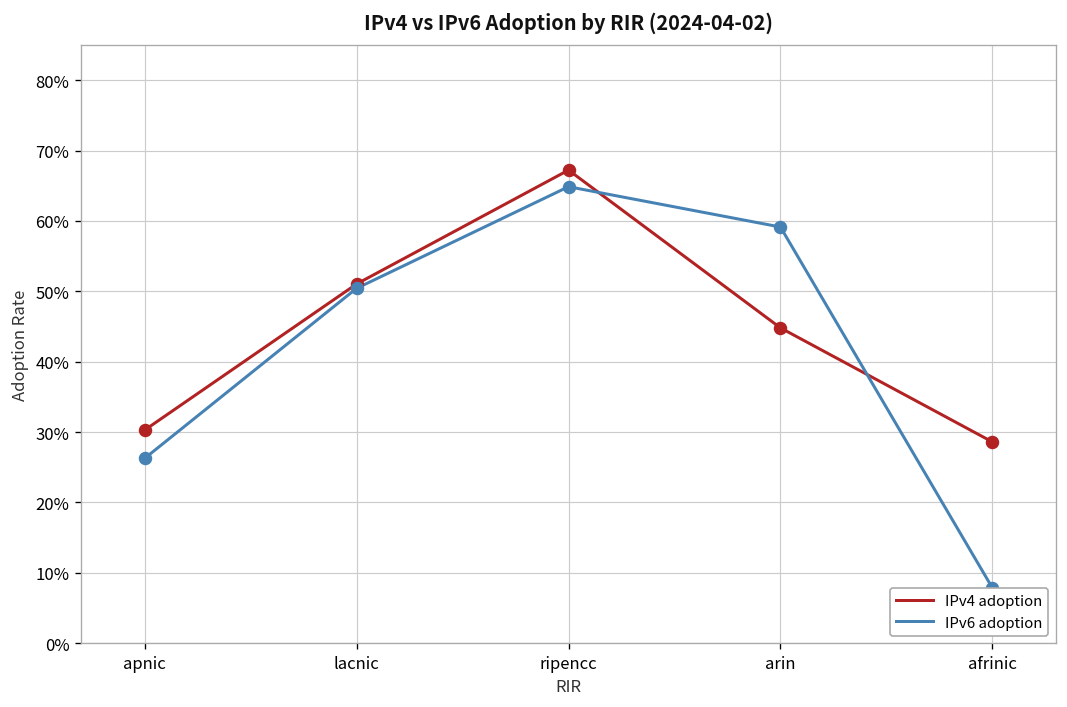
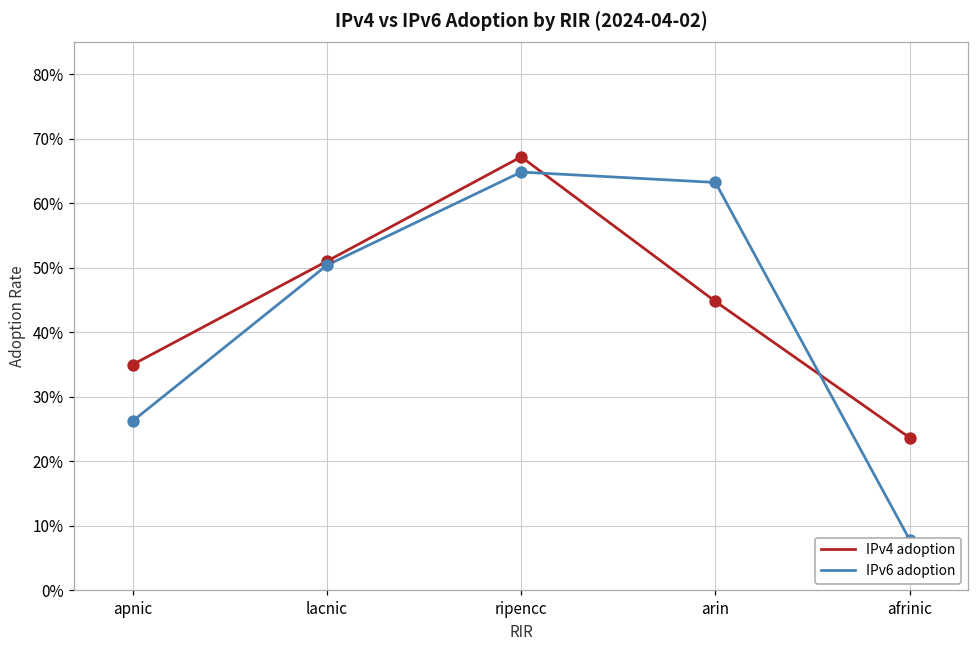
  {
    "IPv4 adoption": {
-     "apnic": "30%",
+     "apnic": "35%",
      "lacnic": "51%",
      "ripencc": "67%",
      "arin": "45%",
-     "afrinic": "29%"
+     "afrinic": "24%"
    },
    "IPv6 adoption": {
      "apnic": "26%",
      "lacnic": "50%",
      "ripencc": "65%",
-     "arin": "59%"
+     "arin": "63%"
    }
  }
